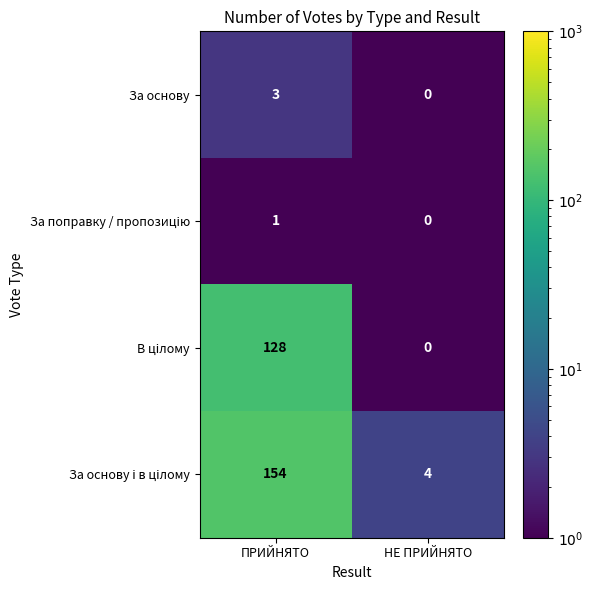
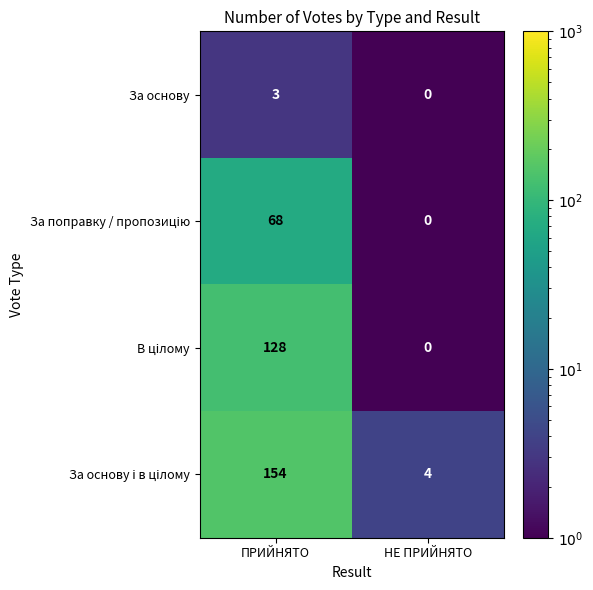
  {
    "За основу": {
      "ПРИЙНЯТО": 3,
      "НЕ ПРИЙНЯТО": 0
    },
    "За поправку / пропозицію": {
-     "ПРИЙНЯТО": 1,
+     "ПРИЙНЯТО": 68,
      "НЕ ПРИЙНЯТО": 0
    },
    "В цілому": {
      "ПРИЙНЯТО": 128,
      "НЕ ПРИЙНЯТО": 0
    },
    "За основу і в цілому": {
      "ПРИЙНЯТО": 154,
      "НЕ ПРИЙНЯТО": 4
    }
  }
